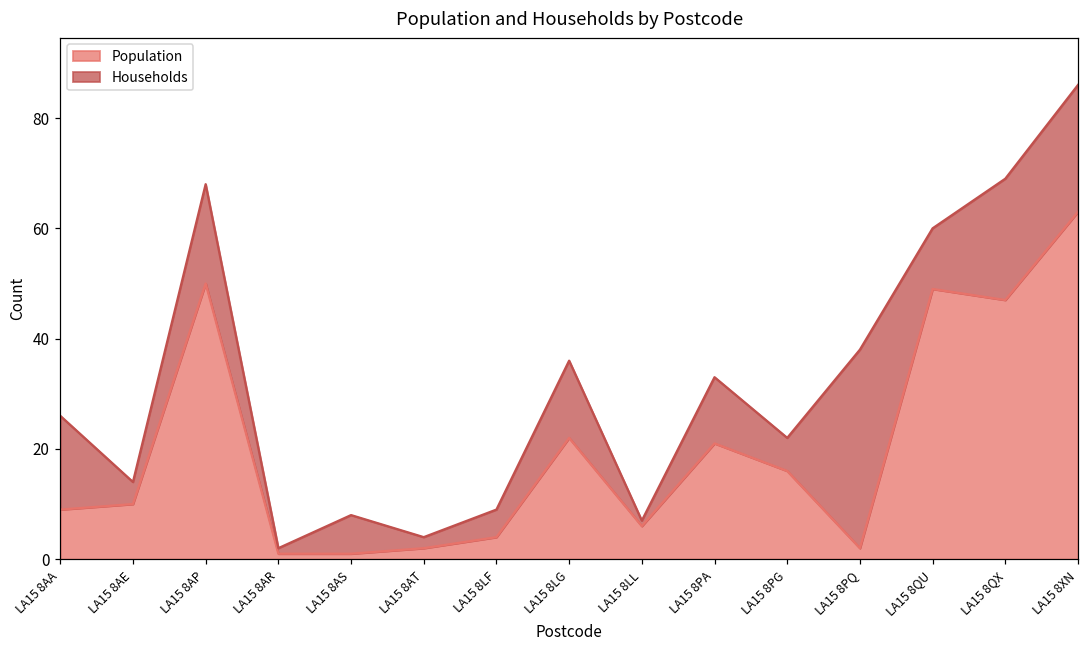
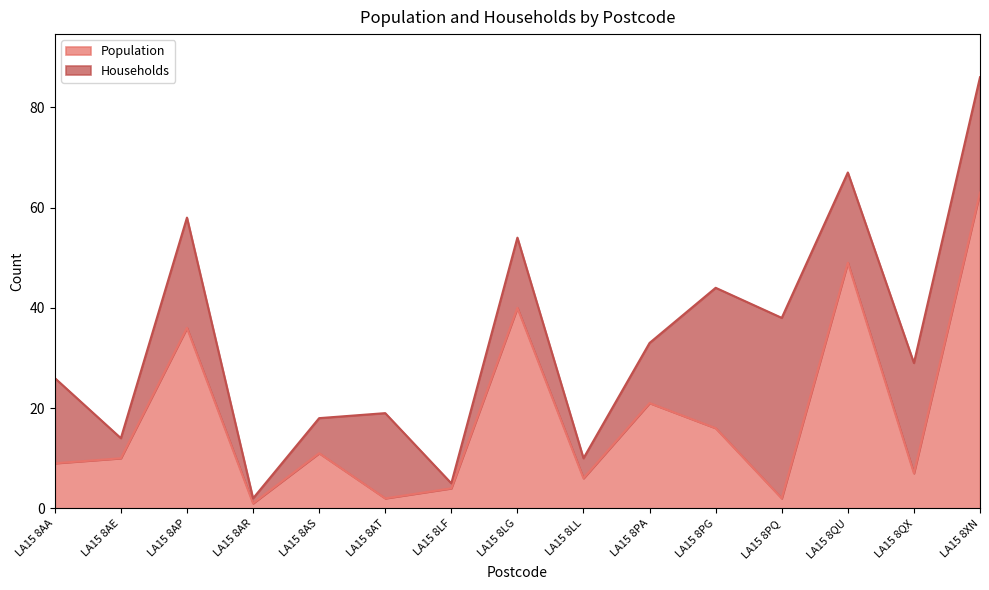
  {
    "Population": {
      "LA15 8AA": 9,
      "LA15 8AE": 10,
-     "LA15 8AP": 50,
+     "LA15 8AP": 36,
      "LA15 8AR": 1,
-     "LA15 8AS": 1,
+     "LA15 8AS": 11,
      "LA15 8AT": 2,
      "LA15 8LF": 4,
-     "LA15 8LG": 22,
+     "LA15 8LG": 40,
      "LA15 8LL": 6,
      "LA15 8PA": 21,
      "LA15 8PG": 16,
      "LA15 8PQ": 2,
      "LA15 8QU": 49,
-     "LA15 8QX": 47,
+     "LA15 8QX": 7,
      "LA15 8XN": 63
    },
    "Households": {
      "LA15 8AA": 17,
      "LA15 8AE": 4,
-     "LA15 8AP": 18,
+     "LA15 8AP": 22,
      "LA15 8AR": 1,
      "LA15 8AS": 7,
-     "LA15 8AT": 2,
-     "LA15 8LF": 5,
+     "LA15 8AT": 17,
+     "LA15 8LF": 1,
      "LA15 8LG": 14,
-     "LA15 8LL": 1,
+     "LA15 8LL": 4,
      "LA15 8PA": 12,
-     "LA15 8PG": 6,
+     "LA15 8PG": 28,
      "LA15 8PQ": 36,
-     "LA15 8QU": 11,
+     "LA15 8QU": 18,
      "LA15 8QX": 22,
      "LA15 8XN": 23
    }
  }
